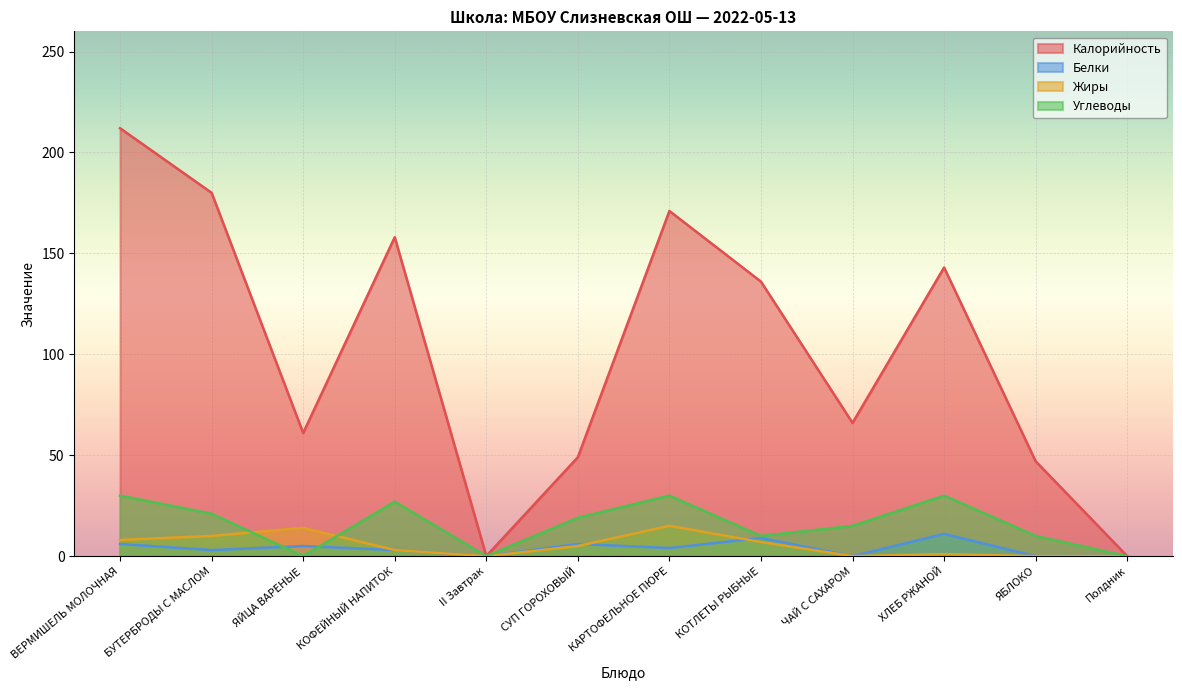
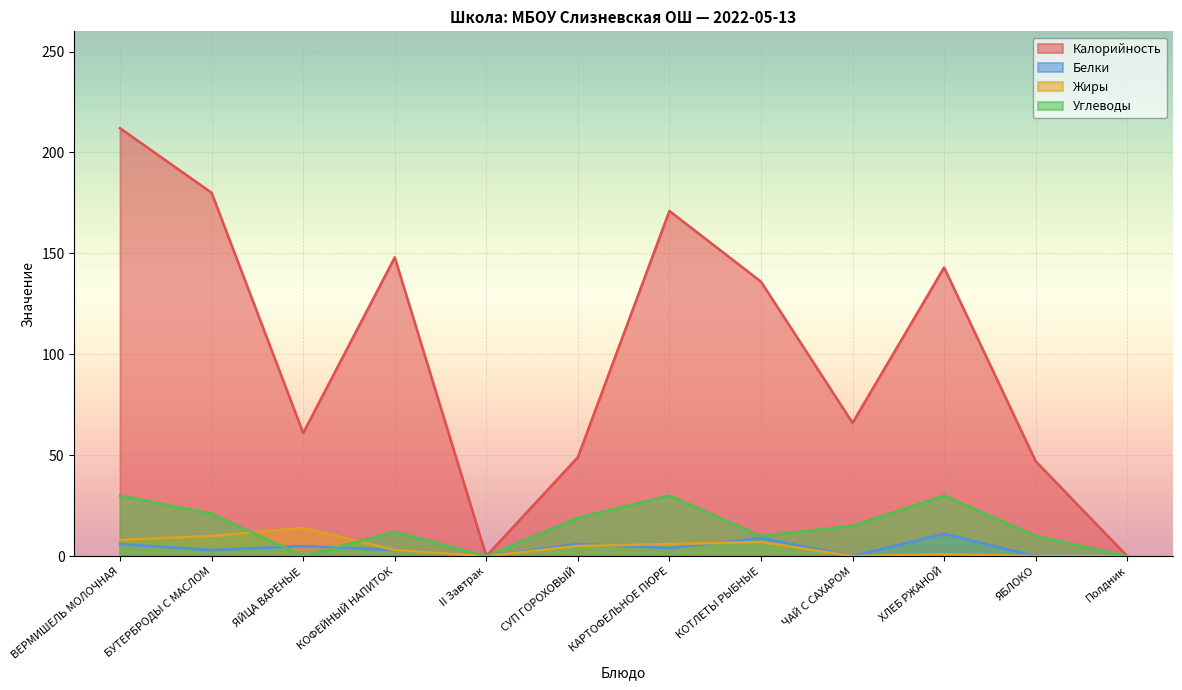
  {
    "Калорийность": {
      "ВЕРМИШЕЛЬ МОЛОЧНАЯ": 212,
      "БУТЕРБРОДЫ С МАСЛОМ": 180,
      "ЯЙЦА ВАРЕНЫЕ": 61,
-     "КОФЕЙНЫЙ НАПИТОК": 158,
+     "КОФЕЙНЫЙ НАПИТОК": 148,
      "СУП ГОРОХОВЫЙ": 49,
      "КАРТОФЕЛЬНОЕ ПЮРЕ": 171,
      "КОТЛЕТЫ РЫБНЫЕ": 136,
      "ЧАЙ С САХАРОМ": 66,
      "ХЛЕБ РЖАНОЙ": 143,
      "ЯБЛОКО": 47
    },
    "Белки": {
      "ВЕРМИШЕЛЬ МОЛОЧНАЯ": 6,
      "БУТЕРБРОДЫ С МАСЛОМ": 3,
      "ЯЙЦА ВАРЕНЫЕ": 5,
      "КАРТОФЕЛЬНОЕ ПЮРЕ": 4,
      "ХЛЕБ РЖАНОЙ": 11
    },
    "Жиры": {
      "ВЕРМИШЕЛЬ МОЛОЧНАЯ": 8,
      "БУТЕРБРОДЫ С МАСЛОМ": 10,
      "ЯЙЦА ВАРЕНЫЕ": 14,
-     "КАРТОФЕЛЬНОЕ ПЮРЕ": 15,
+     "КАРТОФЕЛЬНОЕ ПЮРЕ": 6,
      "КОТЛЕТЫ РЫБНЫЕ": 7,
      "ХЛЕБ РЖАНОЙ": 1
    },
    "Углеводы": {
      "ВЕРМИШЕЛЬ МОЛОЧНАЯ": 30,
      "БУТЕРБРОДЫ С МАСЛОМ": 21,
      "ЯЙЦА ВАРЕНЫЕ": 0,
-     "КОФЕЙНЫЙ НАПИТОК": 27,
+     "КОФЕЙНЫЙ НАПИТОК": 12,
      "СУП ГОРОХОВЫЙ": 19,
      "КАРТОФЕЛЬНОЕ ПЮРЕ": 30,
      "ЧАЙ С САХАРОМ": 15,
      "ХЛЕБ РЖАНОЙ": 30,
      "ЯБЛОКО": 10
    }
  }
